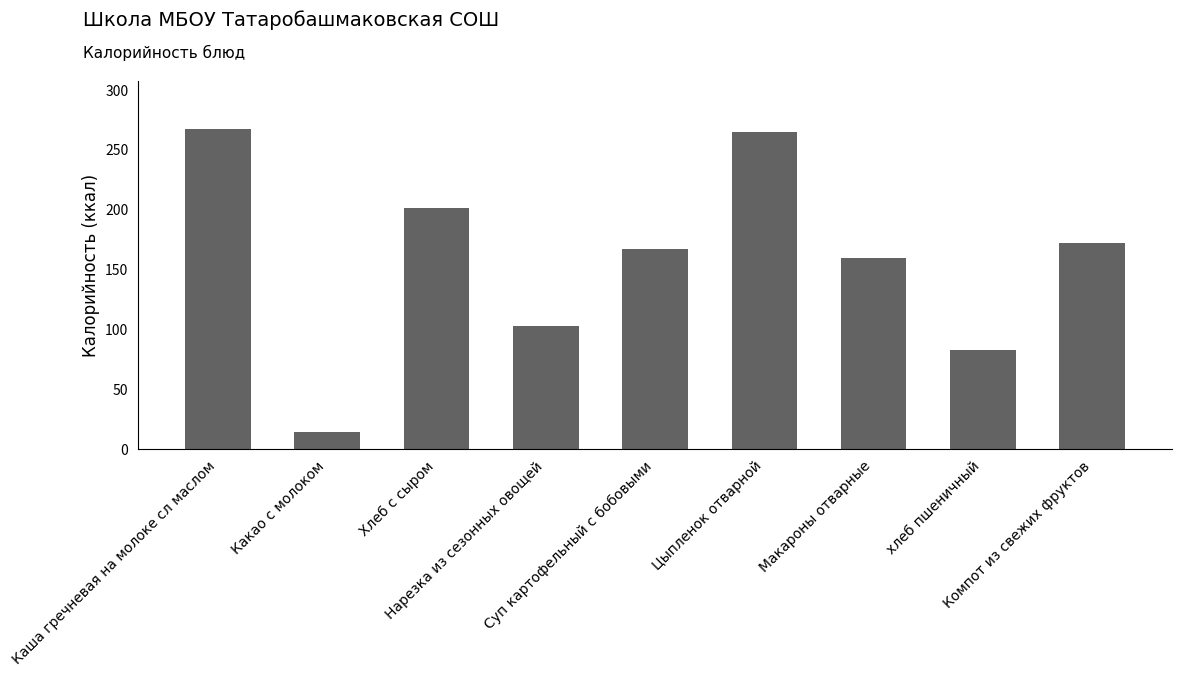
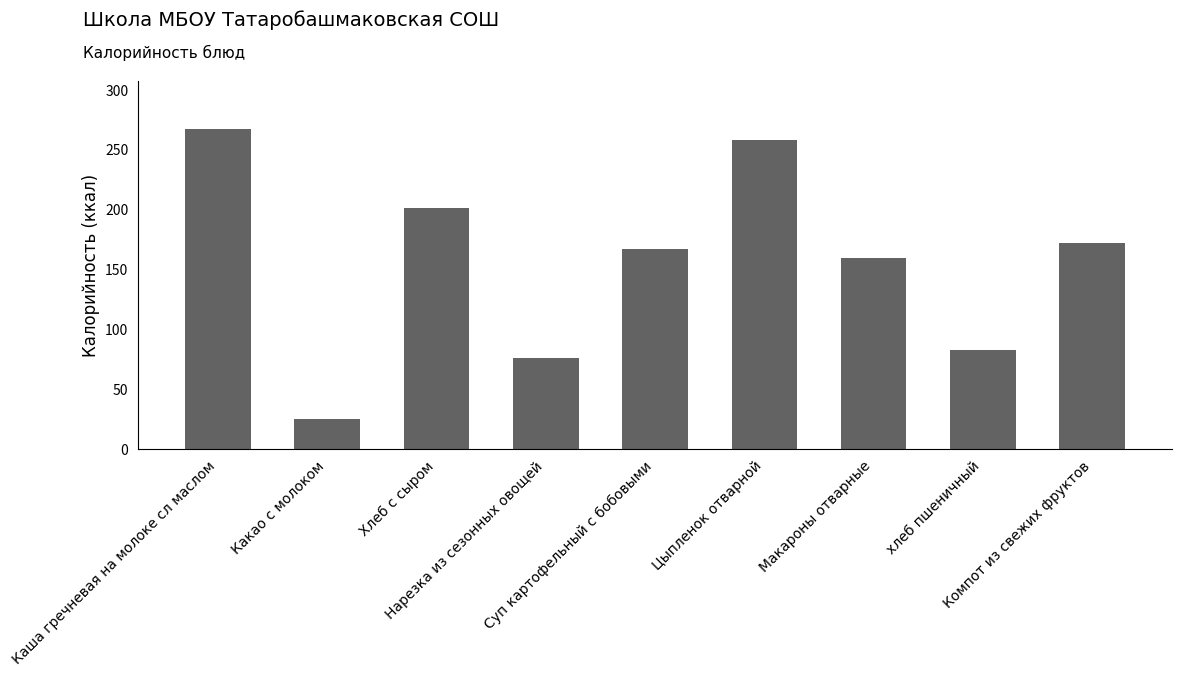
  {
    "Каша гречневая на молоке сл маслом": 267,
-   "Какао с молоком": 14,
+   "Какао с молоком": 25,
    "Хлеб с сыром": 201,
-   "Нарезка из сезонных овощей": 103,
+   "Нарезка из сезонных овощей": 77,
    "Суп картофельный с бобовыми": 167,
-   "Цыпленок отварной": 265,
+   "Цыпленок отварной": 258,
    "Макароны отварные": 160,
    "хлеб пшеничный": 83,
    "Компот из свежих фруктов": 172
  }
